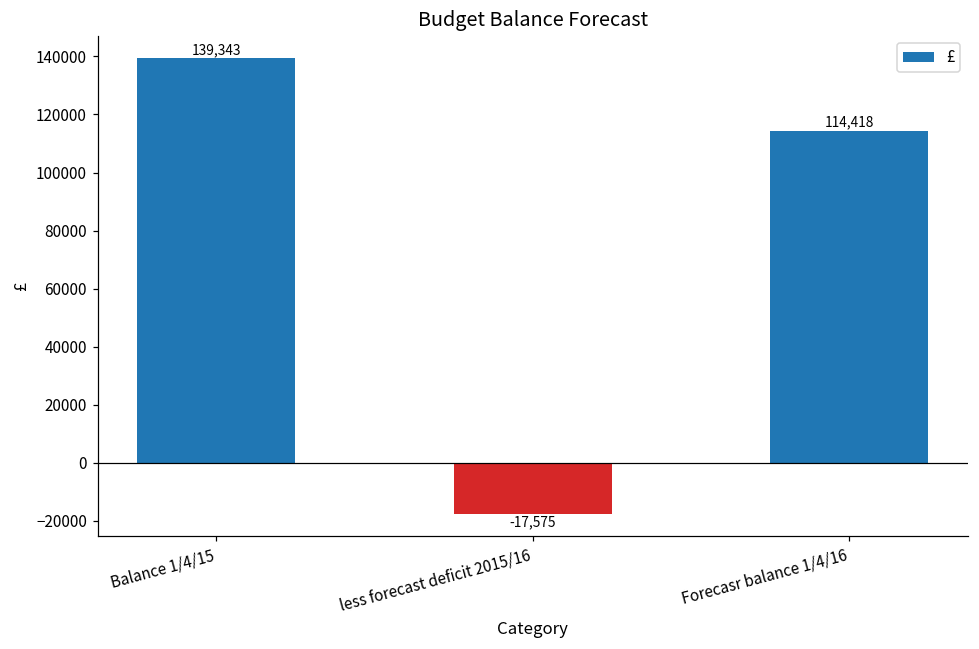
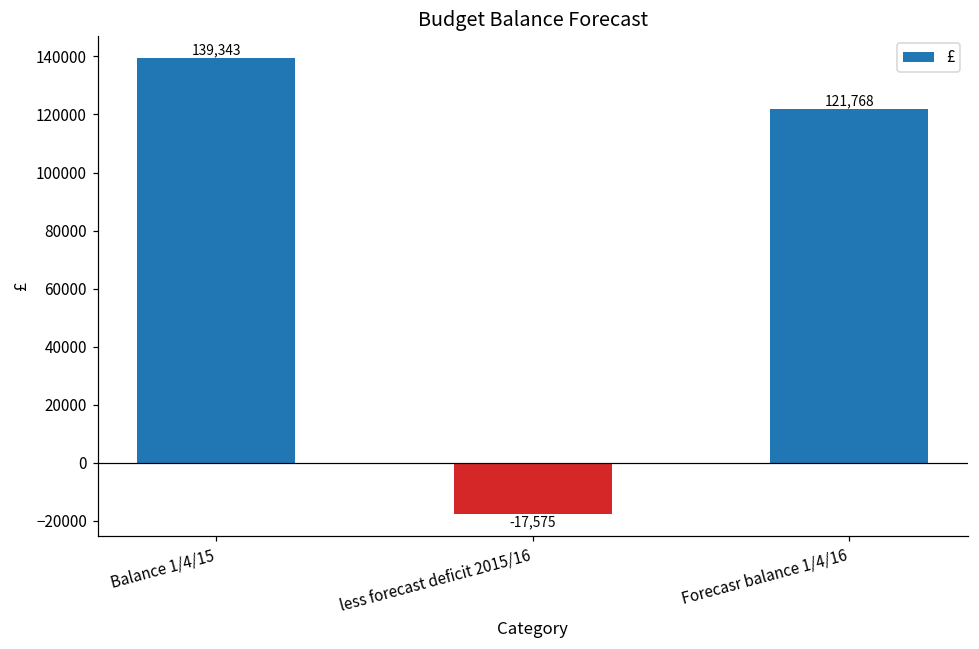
  {
    "Balance 1/4/15": "139,343",
    "less forecast deficit 2015/16": "-17,575",
-   "Forecasr balance 1/4/16": "114,418"
+   "Forecasr balance 1/4/16": "121,768"
  }
